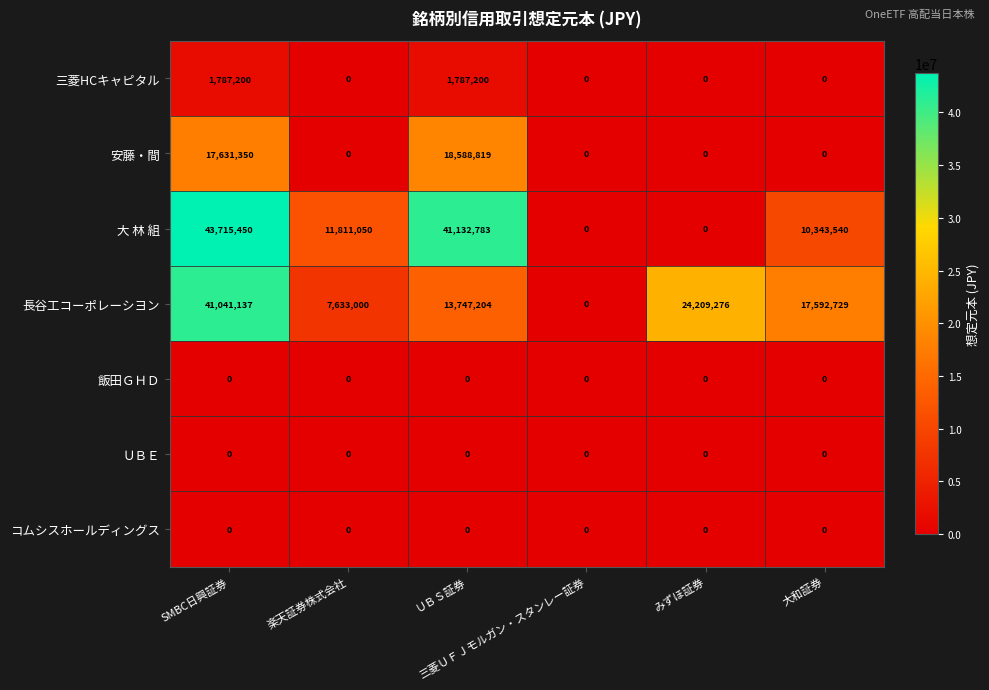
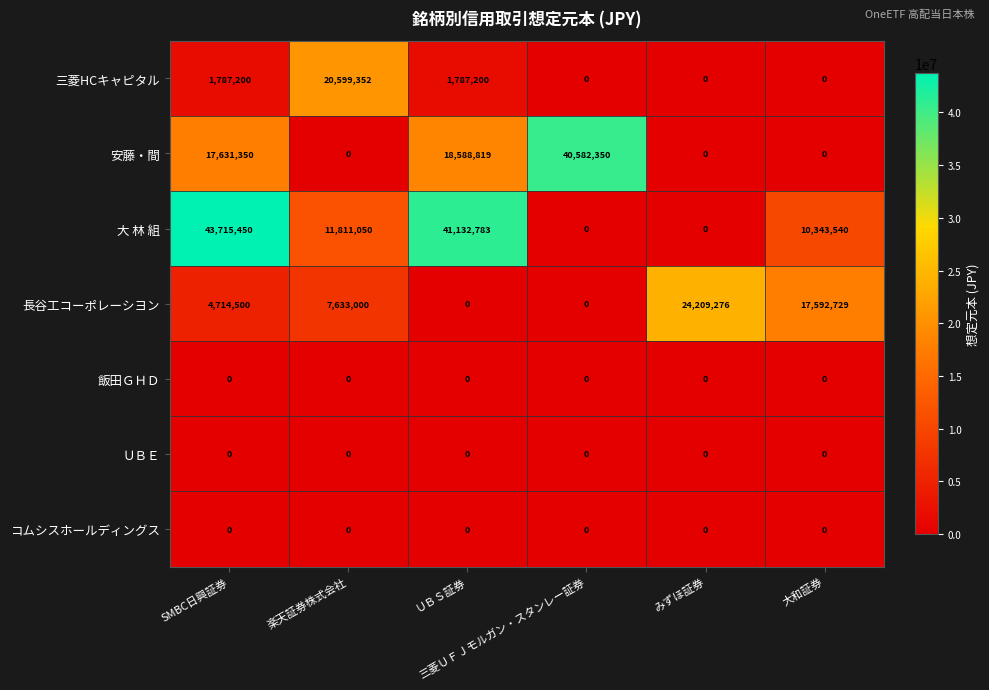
  {
    "三菱HCキャピタル": {
      "SMBC日興証券": "1,787,200",
-     "楽天証券株式会社": "0",
+     "楽天証券株式会社": "20,599,352",
      "ＵＢＳ証券": "1,787,200",
      "三菱ＵＦＪモルガン・スタンレー証券": "0",
      "みずほ証券": "0",
      "大和証券": "0"
    },
    "安藤・間": {
      "SMBC日興証券": "17,631,350",
      "楽天証券株式会社": "0",
      "ＵＢＳ証券": "18,588,819",
-     "三菱ＵＦＪモルガン・スタンレー証券": "0",
+     "三菱ＵＦＪモルガン・スタンレー証券": "40,582,350",
      "みずほ証券": "0",
      "大和証券": "0"
    },
    "大 林 組": {
      "SMBC日興証券": "43,715,450",
      "楽天証券株式会社": "11,811,050",
      "ＵＢＳ証券": "41,132,783",
      "三菱ＵＦＪモルガン・スタンレー証券": "0",
      "みずほ証券": "0",
      "大和証券": "10,343,540"
    },
    "長谷工コーポレーシヨン": {
-     "SMBC日興証券": "41,041,137",
+     "SMBC日興証券": "4,714,500",
      "楽天証券株式会社": "7,633,000",
-     "ＵＢＳ証券": "13,747,204",
+     "ＵＢＳ証券": "0",
      "三菱ＵＦＪモルガン・スタンレー証券": "0",
      "みずほ証券": "24,209,276",
      "大和証券": "17,592,729"
    },
    "飯田ＧＨＤ": {
      "SMBC日興証券": "0",
      "楽天証券株式会社": "0",
      "ＵＢＳ証券": "0",
      "三菱ＵＦＪモルガン・スタンレー証券": "0",
      "みずほ証券": "0",
      "大和証券": "0"
    },
    "ＵＢＥ": {
      "SMBC日興証券": "0",
      "楽天証券株式会社": "0",
      "ＵＢＳ証券": "0",
      "三菱ＵＦＪモルガン・スタンレー証券": "0",
      "みずほ証券": "0",
      "大和証券": "0"
    },
    "コムシスホールディングス": {
      "SMBC日興証券": "0",
      "楽天証券株式会社": "0",
      "ＵＢＳ証券": "0",
      "三菱ＵＦＪモルガン・スタンレー証券": "0",
      "みずほ証券": "0",
      "大和証券": "0"
    }
  }
